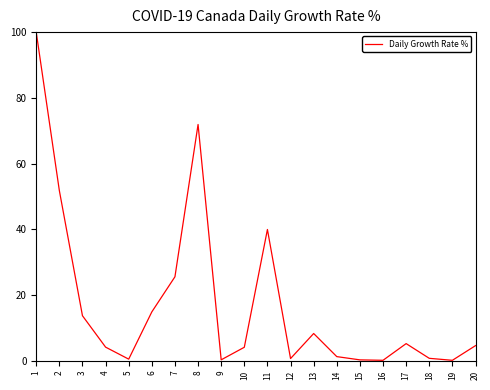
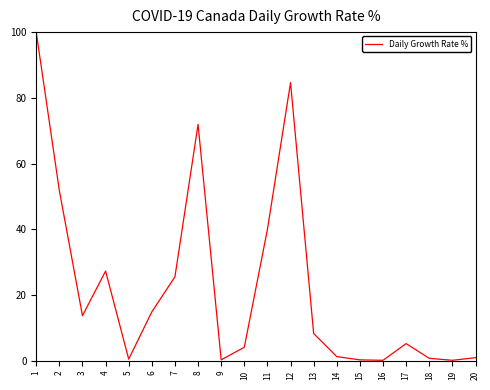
  {
    "1": 100,
    "2": 52,
    "3": 14,
-   "4": 4,
+   "4": 27,
    "5": 1,
    "6": 15,
    "7": 26,
    "8": 72,
    "9": 0,
    "10": 4,
    "11": 40,
-   "12": 1,
+   "12": 85,
    "13": 8,
    "14": 1,
    "15": 0,
    "16": 0,
    "17": 5,
    "18": 1,
    "19": 0,
-   "20": 5
+   "20": 1
  }
